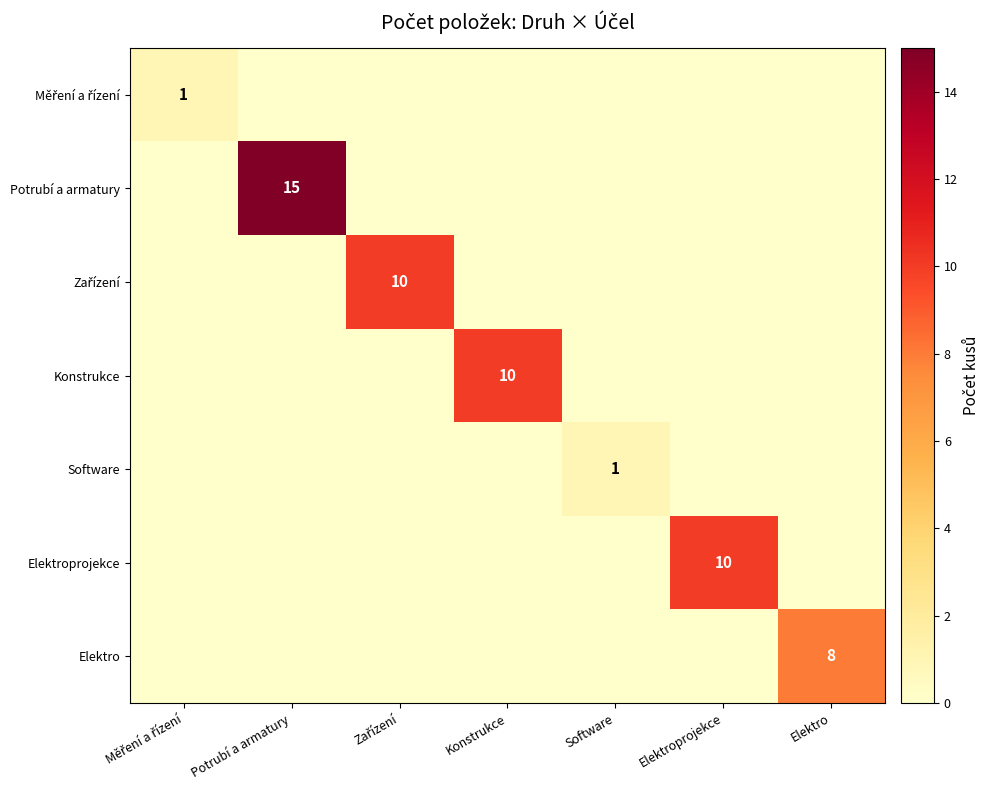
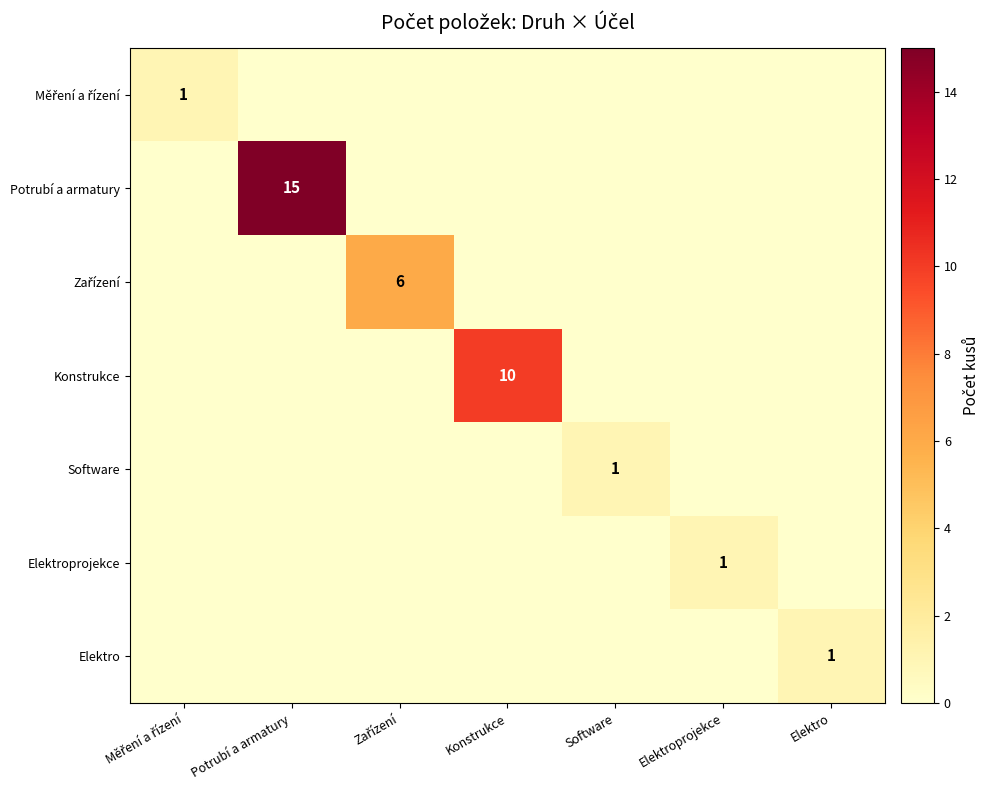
  {
    "Měření a řízení": {
      "Měření a řízení": 1
    },
    "Potrubí a armatury": {
      "Potrubí a armatury": 15
    },
    "Zařízení": {
-     "Zařízení": 10
+     "Zařízení": 6
    },
    "Konstrukce": {
      "Konstrukce": 10
    },
    "Software": {
      "Software": 1
    },
    "Elektroprojekce": {
-     "Elektroprojekce": 10
+     "Elektroprojekce": 1
    },
    "Elektro": {
-     "Elektro": 8
+     "Elektro": 1
    }
  }
